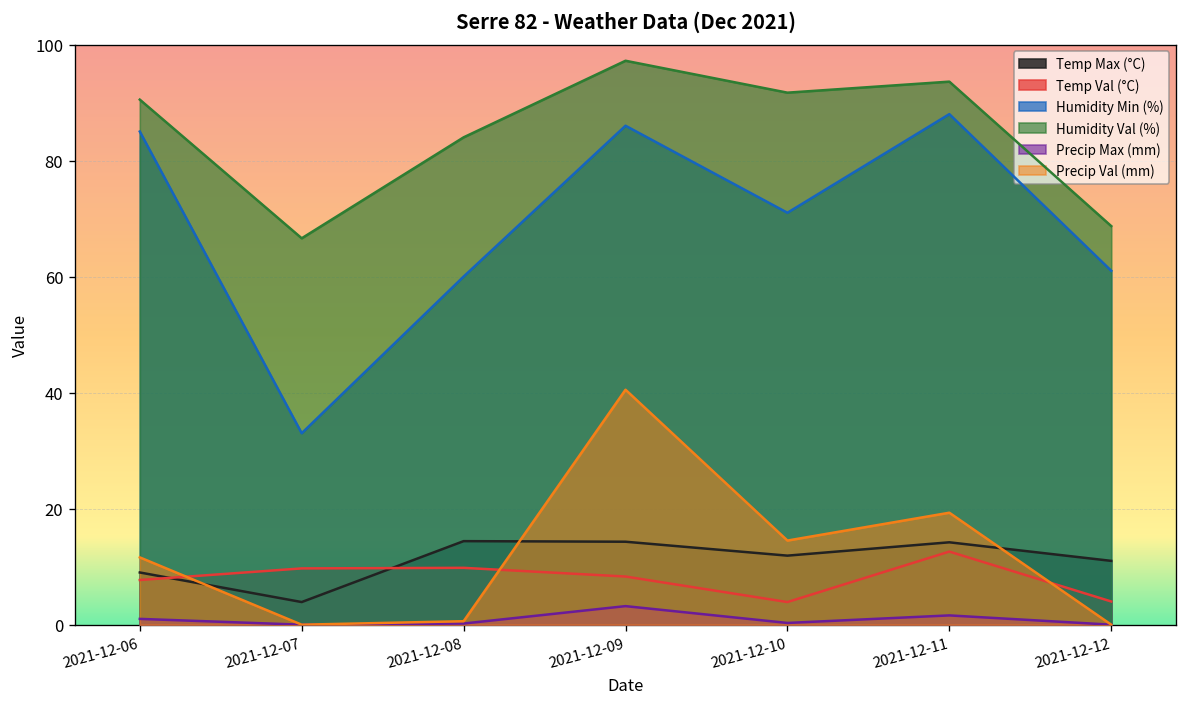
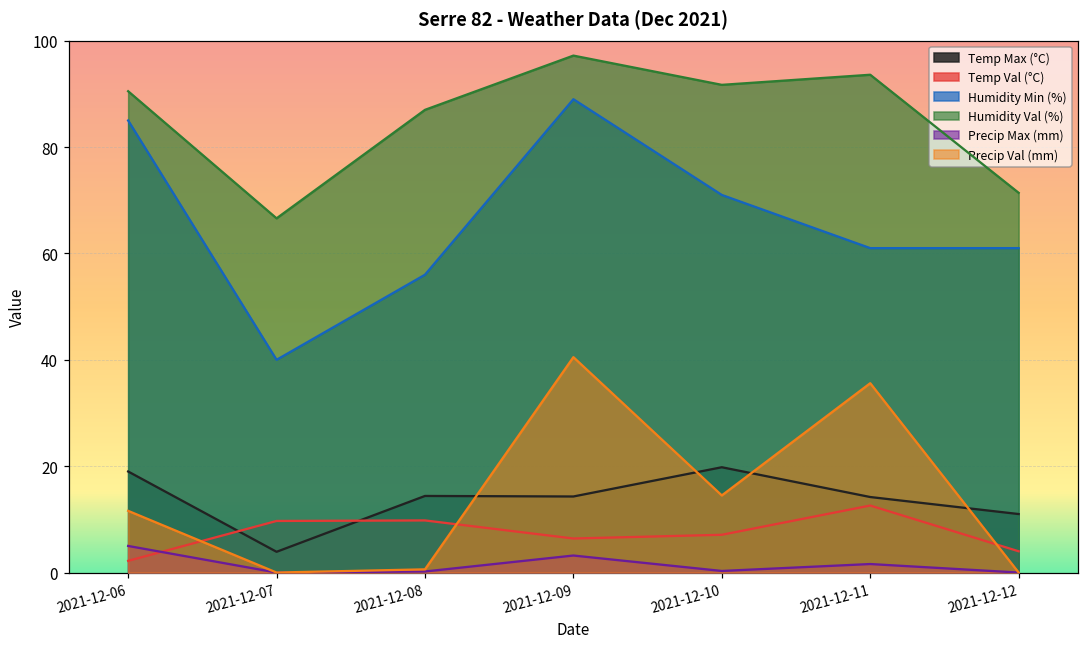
  {
    "Temp Max (°C)": {
-     "2021-12-06": 9,
+     "2021-12-06": 19,
      "2021-12-07": 4,
      "2021-12-08": 14,
      "2021-12-09": 14,
-     "2021-12-10": 12,
+     "2021-12-10": 20,
      "2021-12-11": 14,
      "2021-12-12": 11
    },
    "Temp Val (°C)": {
-     "2021-12-06": 8,
+     "2021-12-06": 2,
      "2021-12-07": 10,
      "2021-12-08": 10,
-     "2021-12-09": 8,
-     "2021-12-10": 4,
+     "2021-12-09": 6,
+     "2021-12-10": 7,
      "2021-12-11": 13,
      "2021-12-12": 4
    },
    "Humidity Min (%)": {
      "2021-12-06": 85,
-     "2021-12-07": 33,
-     "2021-12-08": 60,
-     "2021-12-09": 86,
+     "2021-12-07": 40,
+     "2021-12-08": 56,
+     "2021-12-09": 89,
      "2021-12-10": 71,
-     "2021-12-11": 88,
+     "2021-12-11": 61,
      "2021-12-12": 61
    },
    "Humidity Val (%)": {
      "2021-12-06": 91,
      "2021-12-07": 67,
-     "2021-12-08": 84,
+     "2021-12-08": 87,
      "2021-12-09": 97,
      "2021-12-10": 92,
      "2021-12-11": 94,
-     "2021-12-12": 69
+     "2021-12-12": 71
    },
    "Precip Max (mm)": {
-     "2021-12-06": 1,
+     "2021-12-06": 5,
      "2021-12-09": 3,
      "2021-12-10": 0,
      "2021-12-11": 2
    },
    "Precip Val (mm)": {
      "2021-12-06": 12,
      "2021-12-09": 41,
      "2021-12-10": 15,
-     "2021-12-11": 19
+     "2021-12-11": 36
    }
  }
